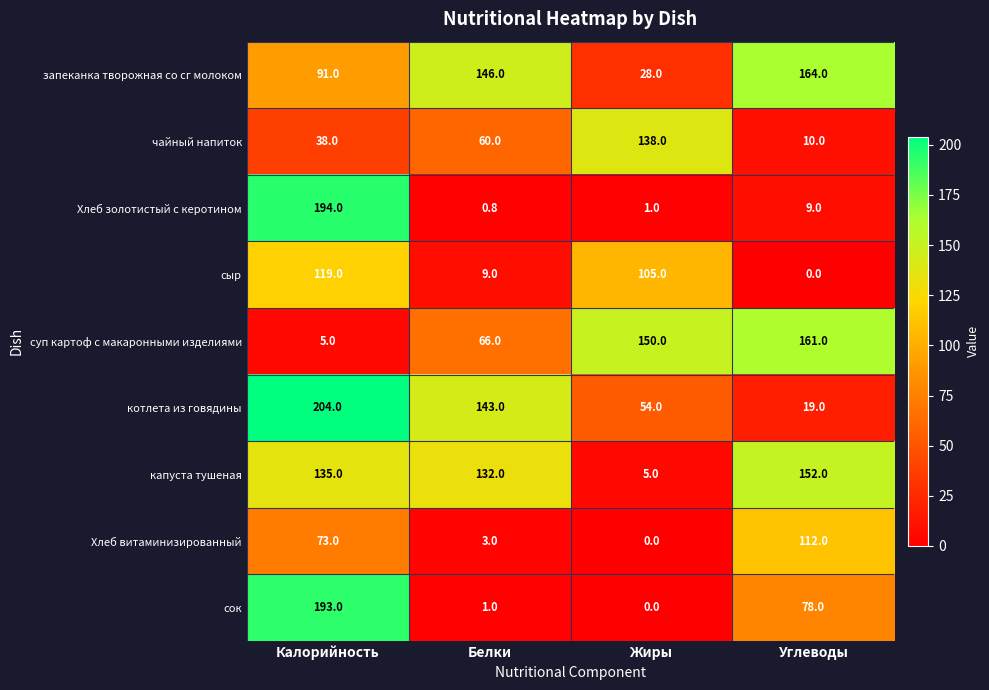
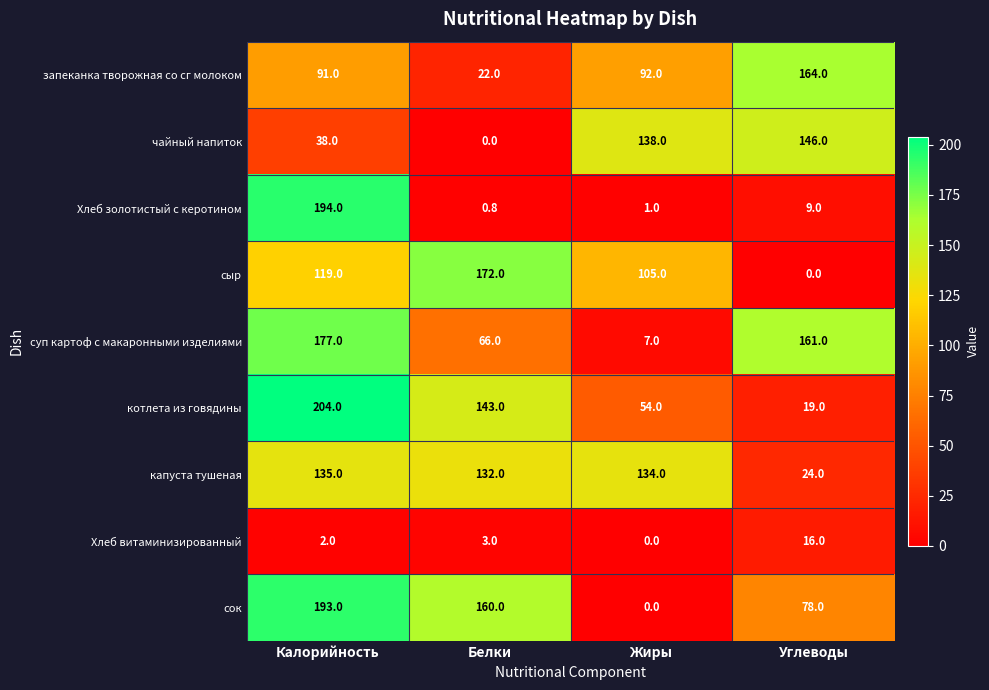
  {
    "запеканка творожная со сг молоком": {
      "Калорийность": 91.0,
-     "Белки": 146.0,
-     "Жиры": 28.0,
+     "Белки": 22.0,
+     "Жиры": 92.0,
      "Углеводы": 164.0
    },
    "чайный напиток": {
      "Калорийность": 38.0,
-     "Белки": 60.0,
+     "Белки": 0.0,
      "Жиры": 138.0,
-     "Углеводы": 10.0
+     "Углеводы": 146.0
    },
    "Хлеб золотистый с керотином": {
      "Калорийность": 194.0,
      "Белки": 0.8,
      "Жиры": 1.0,
      "Углеводы": 9.0
    },
    "сыр": {
      "Калорийность": 119.0,
-     "Белки": 9.0,
+     "Белки": 172.0,
      "Жиры": 105.0,
      "Углеводы": 0.0
    },
    "суп картоф с макаронными изделиями": {
-     "Калорийность": 5.0,
+     "Калорийность": 177.0,
      "Белки": 66.0,
-     "Жиры": 150.0,
+     "Жиры": 7.0,
      "Углеводы": 161.0
    },
    "котлета из говядины": {
      "Калорийность": 204.0,
      "Белки": 143.0,
      "Жиры": 54.0,
      "Углеводы": 19.0
    },
    "капуста тушеная": {
      "Калорийность": 135.0,
      "Белки": 132.0,
-     "Жиры": 5.0,
-     "Углеводы": 152.0
+     "Жиры": 134.0,
+     "Углеводы": 24.0
    },
    "Хлеб витаминизированный": {
-     "Калорийность": 73.0,
+     "Калорийность": 2.0,
      "Белки": 3.0,
      "Жиры": 0.0,
-     "Углеводы": 112.0
+     "Углеводы": 16.0
    },
    "сок": {
      "Калорийность": 193.0,
-     "Белки": 1.0,
+     "Белки": 160.0,
      "Жиры": 0.0,
      "Углеводы": 78.0
    }
  }
